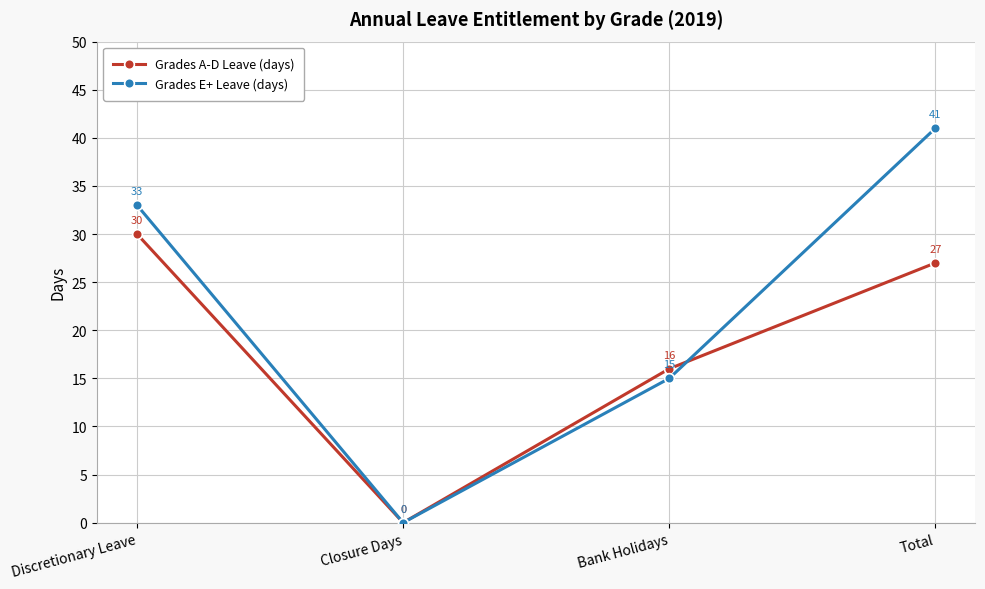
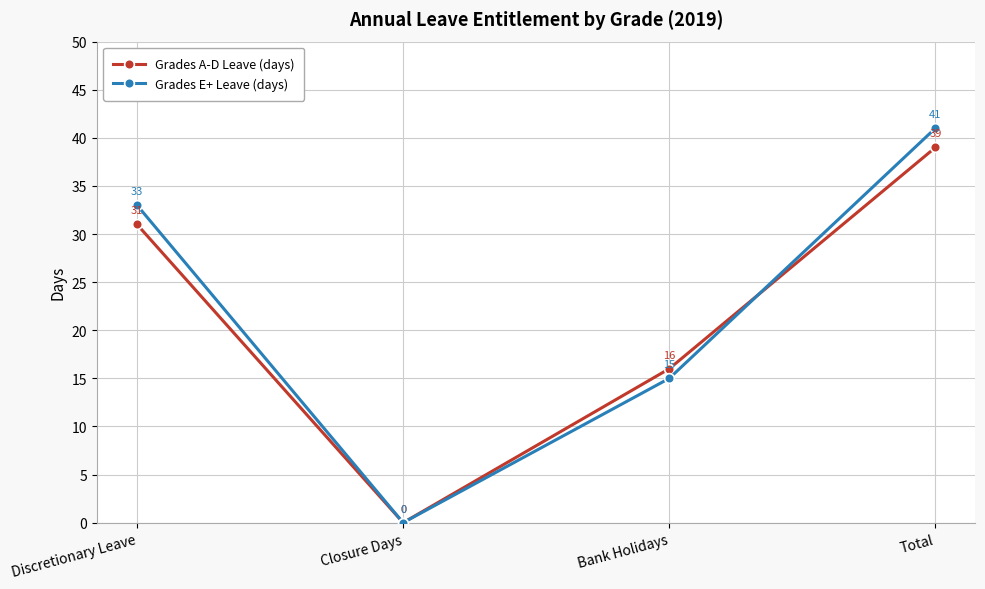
  {
    "Grades A-D Leave (days)": {
-     "Discretionary Leave": 30,
+     "Discretionary Leave": 31,
      "Bank Holidays": 16,
-     "Total": 27
+     "Total": 39
    },
    "Grades E+ Leave (days)": {
      "Discretionary Leave": 33,
      "Total": 41
    }
  }
